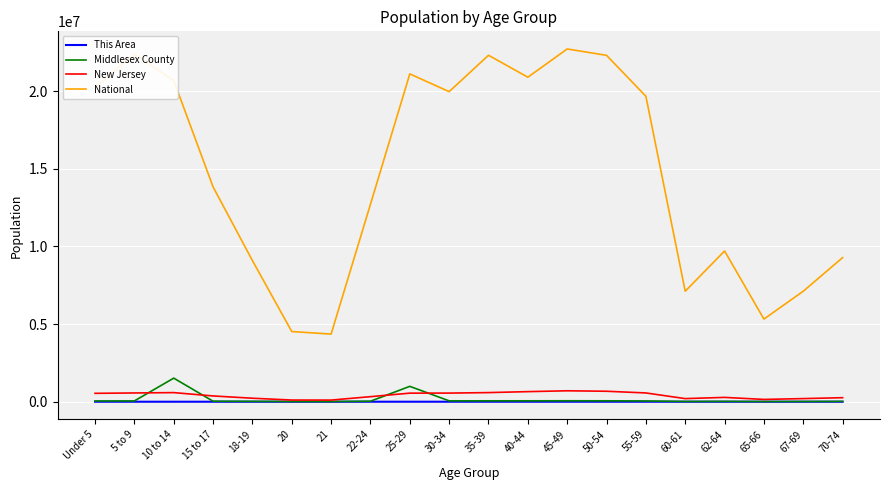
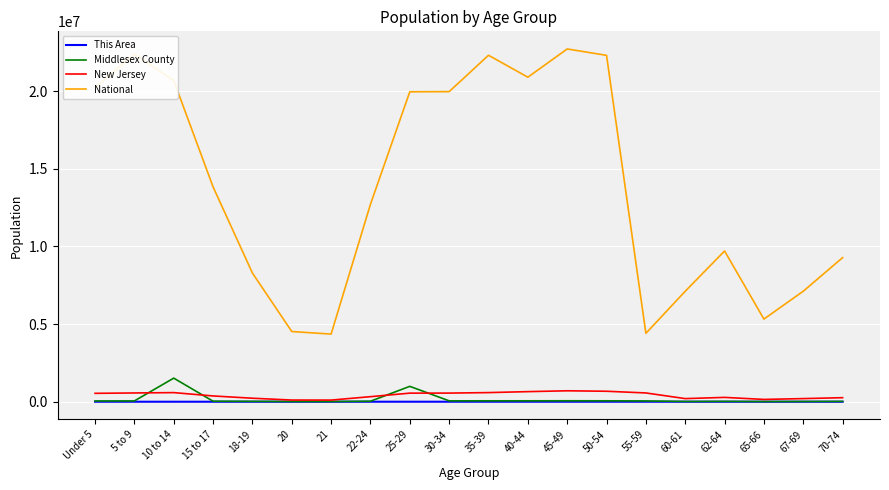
  {
    "This Area": {
      "10 to 14": 0,
      "25-29": 0
    },
    "Middlesex County": {
      "10 to 14": 1500000,
      "25-29": 1000000
    },
    "New Jersey": {
      "Under 5": 500000,
      "5 to 9": 600000,
      "10 to 14": 600000,
      "15 to 17": 400000,
      "18-19": 200000,
      "22-24": 300000,
      "25-29": 600000,
      "30-34": 600000,
      "35-39": 600000,
      "40-44": 600000,
      "45-49": 700000,
      "50-54": 700000,
      "55-59": 600000,
      "60-61": 200000,
      "62-64": 300000,
      "67-69": 200000,
      "70-74": 300000
    },
    "National": {
      "15 to 17": 13800000,
-     "18-19": 9100000,
+     "18-19": 8300000,
      "20": 4500000,
      "21": 4400000,
      "22-24": 12700000,
-     "25-29": 21100000,
+     "25-29": 20000000,
      "30-34": 20000000,
      "35-39": 22300000,
      "40-44": 20900000,
      "45-49": 22700000,
      "50-54": 22300000,
-     "55-59": 19700000,
+     "55-59": 4400000,
      "60-61": 7100000,
      "62-64": 9700000,
      "65-66": 5300000,
      "67-69": 7100000,
      "70-74": 9300000
    }
  }
